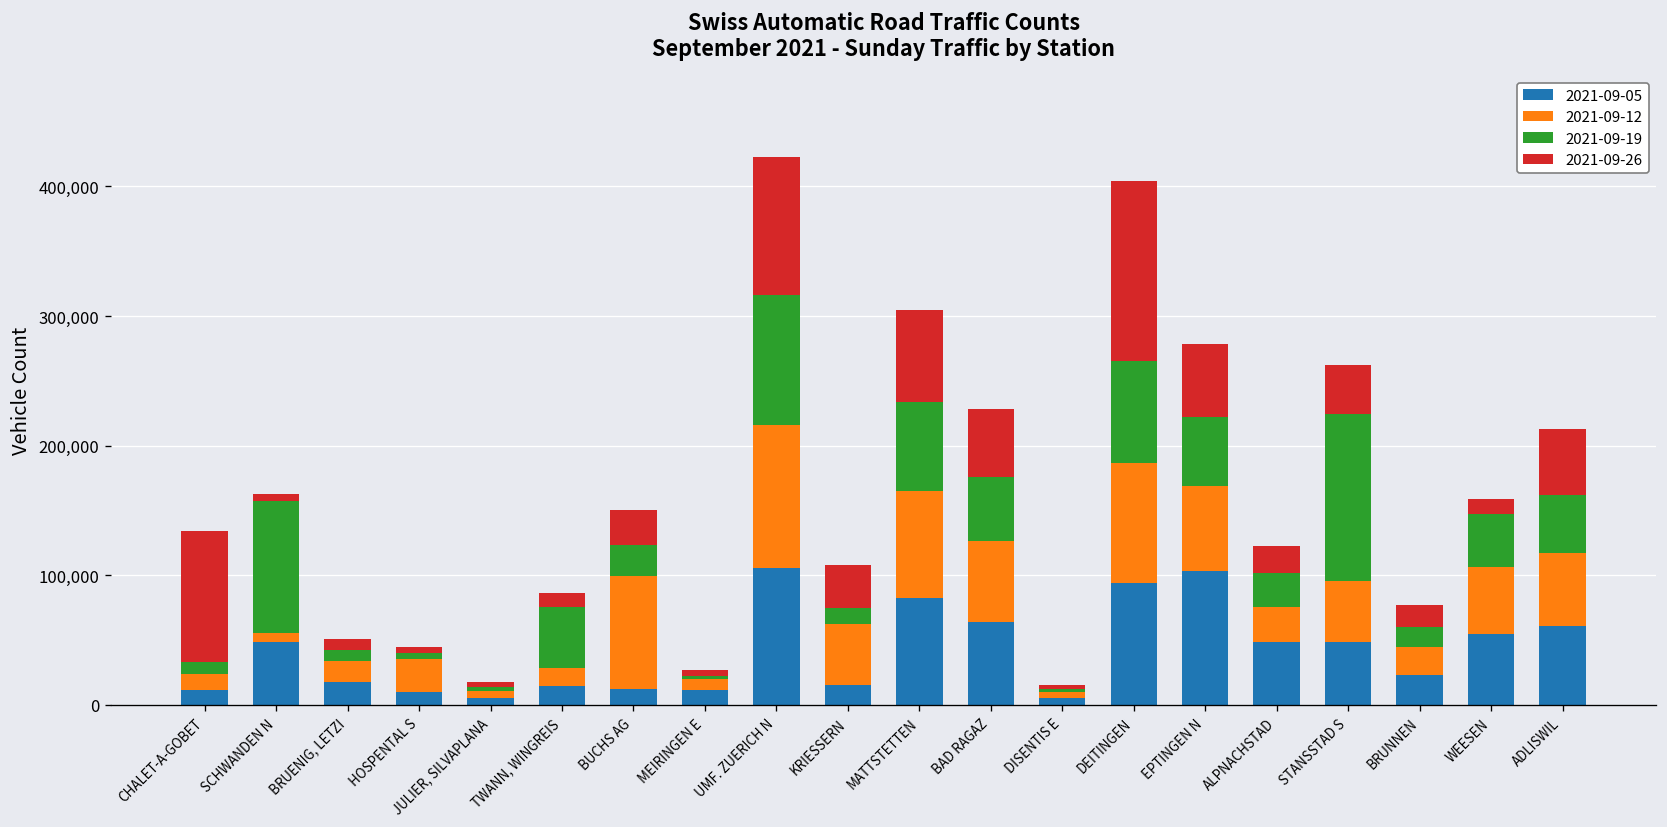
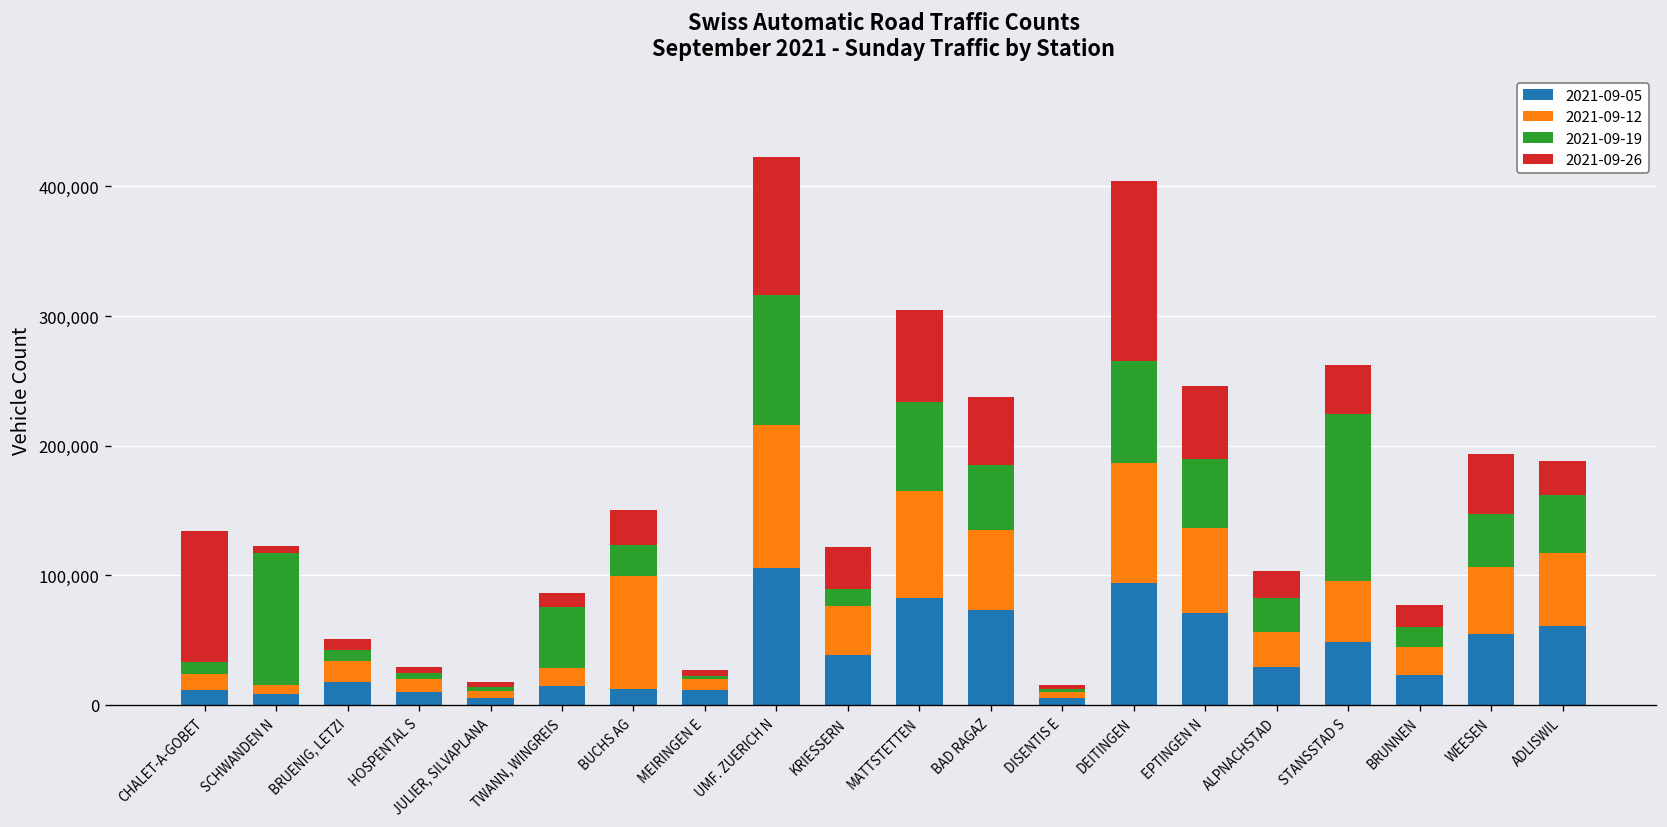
  {
    "2021-09-05": {
      "CHALET-A-GOBET": "11,000",
-     "SCHWANDEN N": "48,000",
+     "SCHWANDEN N": "8,000",
      "BRUENIG, LETZI": "18,000",
      "HOSPENTAL S": "10,000",
      "JULIER, SILVAPLANA": "5,000",
      "TWANN, WINGREIS": "15,000",
      "BUCHS AG": "12,000",
      "MEIRINGEN E": "12,000",
      "UMF. ZUERICH N": "105,000",
-     "KRIESSERN": "15,000",
+     "KRIESSERN": "38,000",
      "MATTSTETTEN": "83,000",
-     "BAD RAGAZ": "64,000",
+     "BAD RAGAZ": "73,000",
      "DISENTIS E": "5,000",
      "DEITINGEN": "94,000",
-     "EPTINGEN N": "104,000",
-     "ALPNACHSTAD": "48,000",
+     "EPTINGEN N": "71,000",
+     "ALPNACHSTAD": "29,000",
      "STANSSTAD S": "49,000",
      "BRUNNEN": "23,000",
      "WEESEN": "54,000",
      "ADLISWIL": "61,000"
    },
    "2021-09-12": {
      "CHALET-A-GOBET": "12,000",
      "SCHWANDEN N": "7,000",
      "BRUENIG, LETZI": "16,000",
-     "HOSPENTAL S": "25,000",
+     "HOSPENTAL S": "10,000",
      "JULIER, SILVAPLANA": "5,000",
      "TWANN, WINGREIS": "13,000",
      "BUCHS AG": "87,000",
      "MEIRINGEN E": "8,000",
      "UMF. ZUERICH N": "110,000",
-     "KRIESSERN": "47,000",
+     "KRIESSERN": "38,000",
      "MATTSTETTEN": "82,000",
      "BAD RAGAZ": "62,000",
      "DISENTIS E": "5,000",
      "DEITINGEN": "93,000",
      "EPTINGEN N": "65,000",
      "ALPNACHSTAD": "27,000",
      "STANSSTAD S": "47,000",
      "BRUNNEN": "22,000",
      "WEESEN": "52,000",
      "ADLISWIL": "56,000"
    },
    "2021-09-19": {
      "CHALET-A-GOBET": "10,000",
      "SCHWANDEN N": "102,000",
      "BRUENIG, LETZI": "8,000",
      "HOSPENTAL S": "4,000",
      "JULIER, SILVAPLANA": "3,000",
      "TWANN, WINGREIS": "47,000",
      "BUCHS AG": "24,000",
      "MEIRINGEN E": "3,000",
      "UMF. ZUERICH N": "101,000",
      "KRIESSERN": "13,000",
      "MATTSTETTEN": "68,000",
      "BAD RAGAZ": "50,000",
      "DISENTIS E": "2,000",
      "DEITINGEN": "79,000",
      "EPTINGEN N": "53,000",
      "ALPNACHSTAD": "27,000",
      "STANSSTAD S": "128,000",
      "BRUNNEN": "15,000",
      "WEESEN": "41,000",
      "ADLISWIL": "45,000"
    },
    "2021-09-26": {
      "CHALET-A-GOBET": "101,000",
      "SCHWANDEN N": "5,000",
      "BRUENIG, LETZI": "9,000",
      "HOSPENTAL S": "5,000",
      "JULIER, SILVAPLANA": "4,000",
      "TWANN, WINGREIS": "11,000",
      "BUCHS AG": "27,000",
      "MEIRINGEN E": "5,000",
      "UMF. ZUERICH N": "106,000",
      "KRIESSERN": "33,000",
      "MATTSTETTEN": "71,000",
      "BAD RAGAZ": "52,000",
      "DISENTIS E": "3,000",
      "DEITINGEN": "139,000",
      "EPTINGEN N": "57,000",
      "ALPNACHSTAD": "21,000",
      "STANSSTAD S": "38,000",
      "BRUNNEN": "17,000",
-     "WEESEN": "11,000",
-     "ADLISWIL": "51,000"
+     "WEESEN": "46,000",
+     "ADLISWIL": "26,000"
    }
  }
